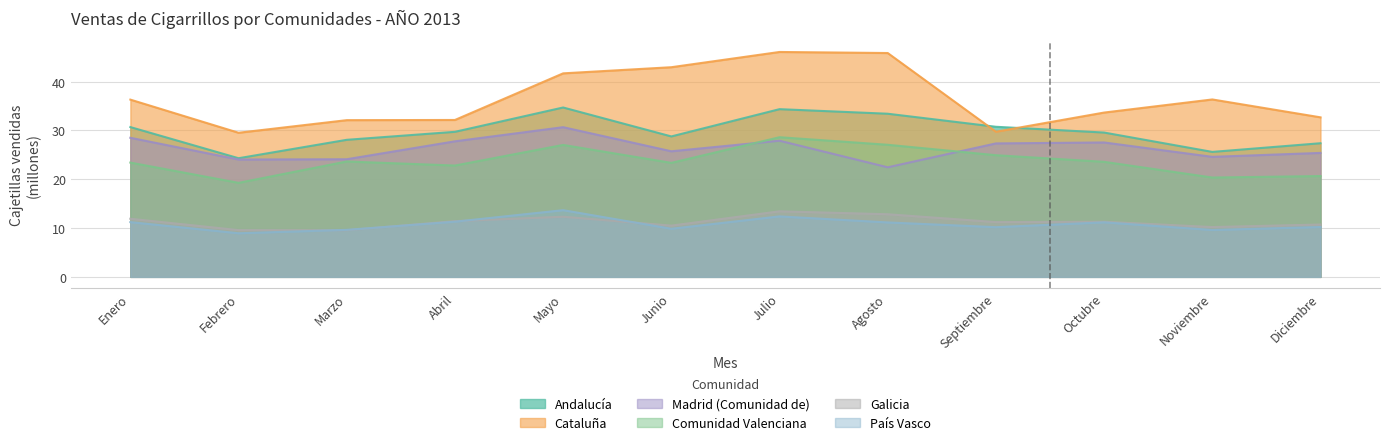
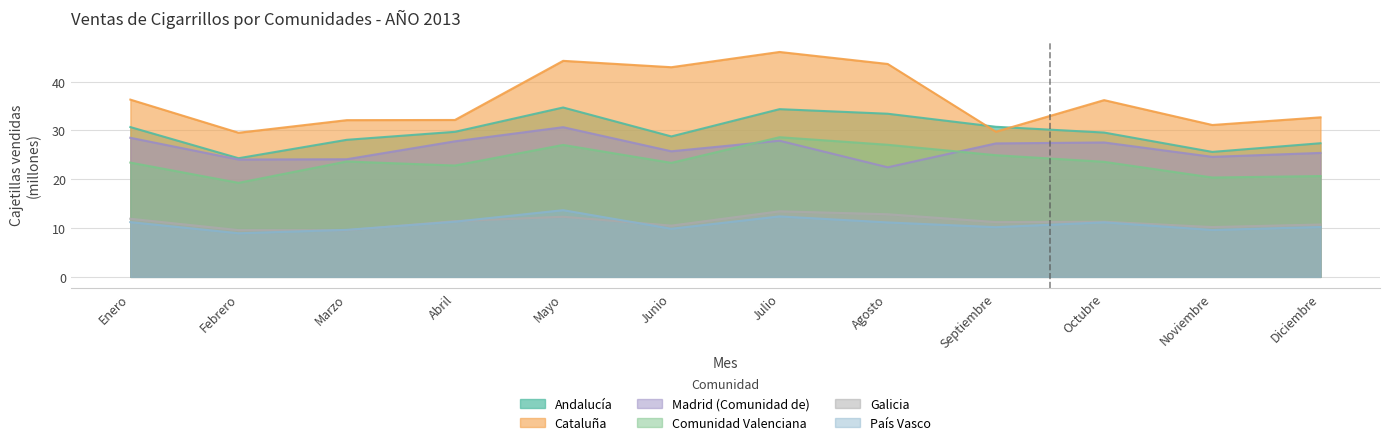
  {
    "Cataluña": {
      "Enero": 36,
      "Febrero": 30,
      "Marzo": 32,
      "Abril": 32,
-     "Mayo": 42,
+     "Mayo": 44,
      "Junio": 43,
      "Julio": 46,
-     "Agosto": 46,
+     "Agosto": 44,
      "Septiembre": 30,
-     "Octubre": 34,
-     "Noviembre": 36,
+     "Octubre": 36,
+     "Noviembre": 31,
      "Diciembre": 33
    }
  }
